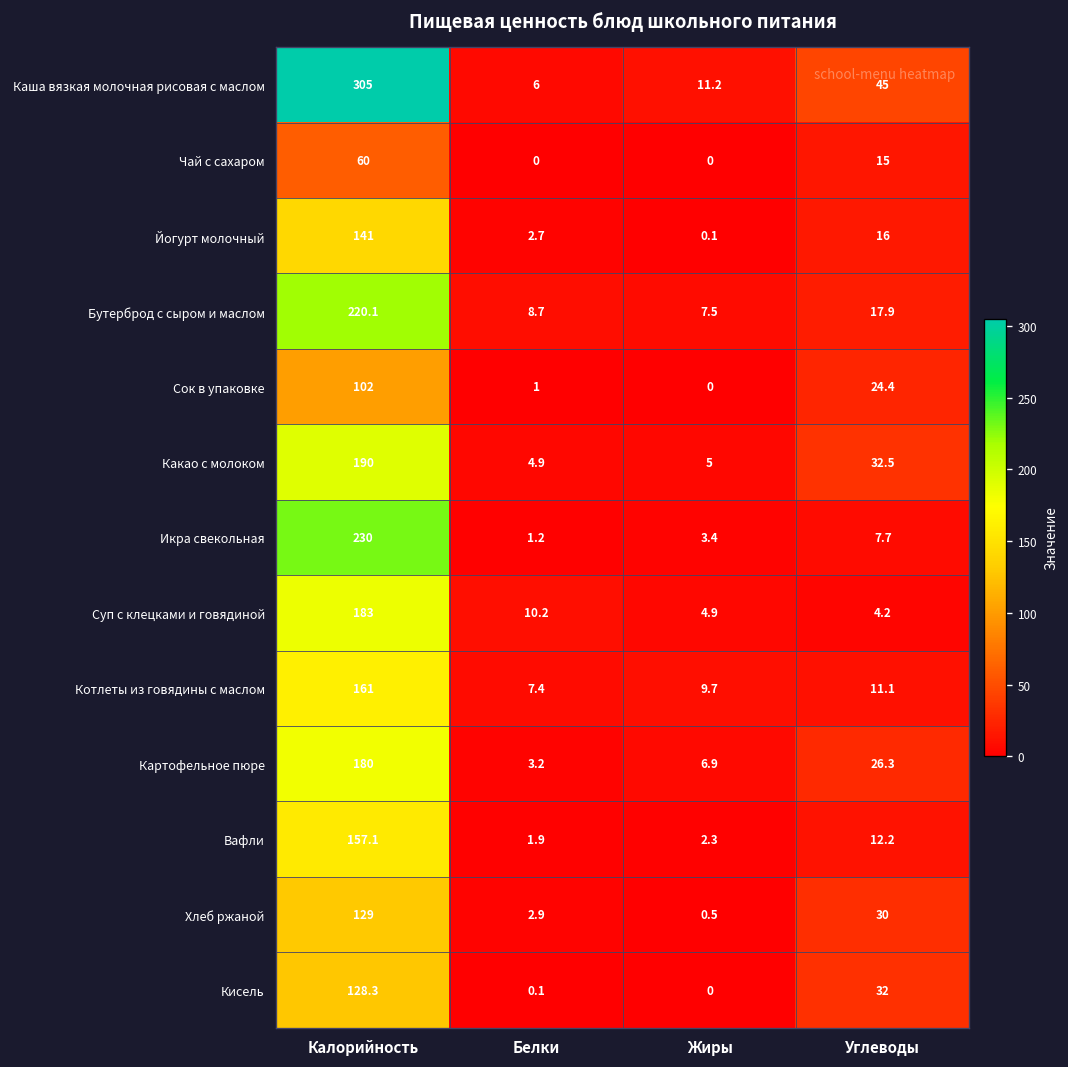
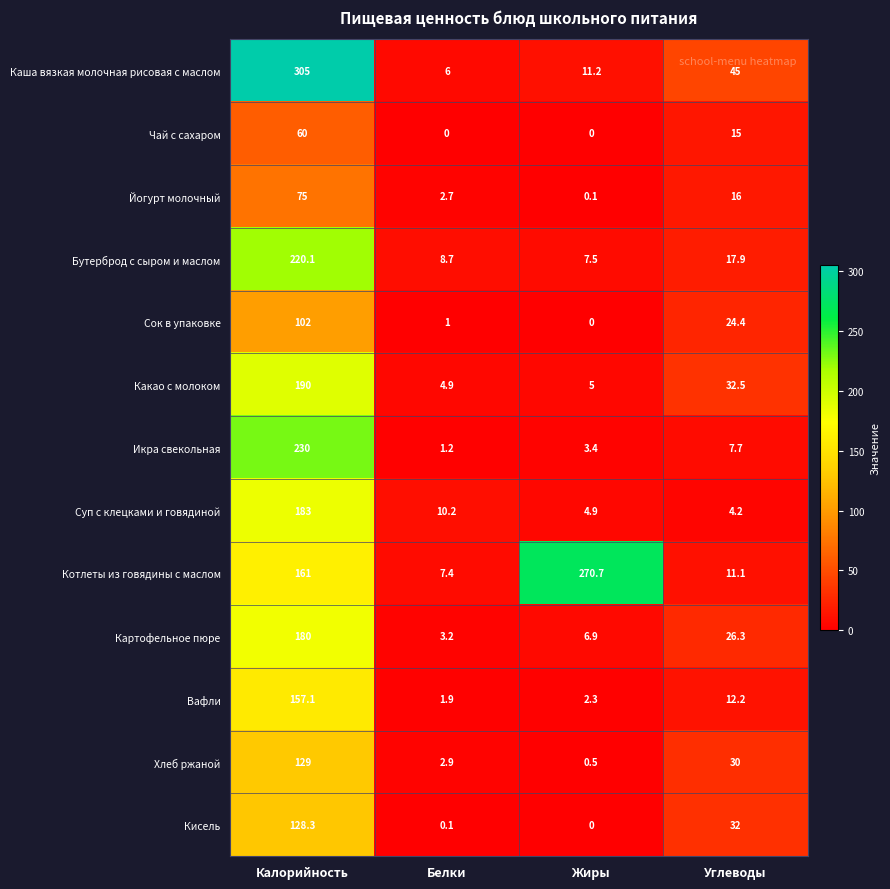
  {
    "Йогурт молочный": {
-     "Калорийность": 141
+     "Калорийность": 75
    },
    "Котлеты из говядины с маслом": {
-     "Жиры": 9.7
+     "Жиры": 270.7
    }
  }
